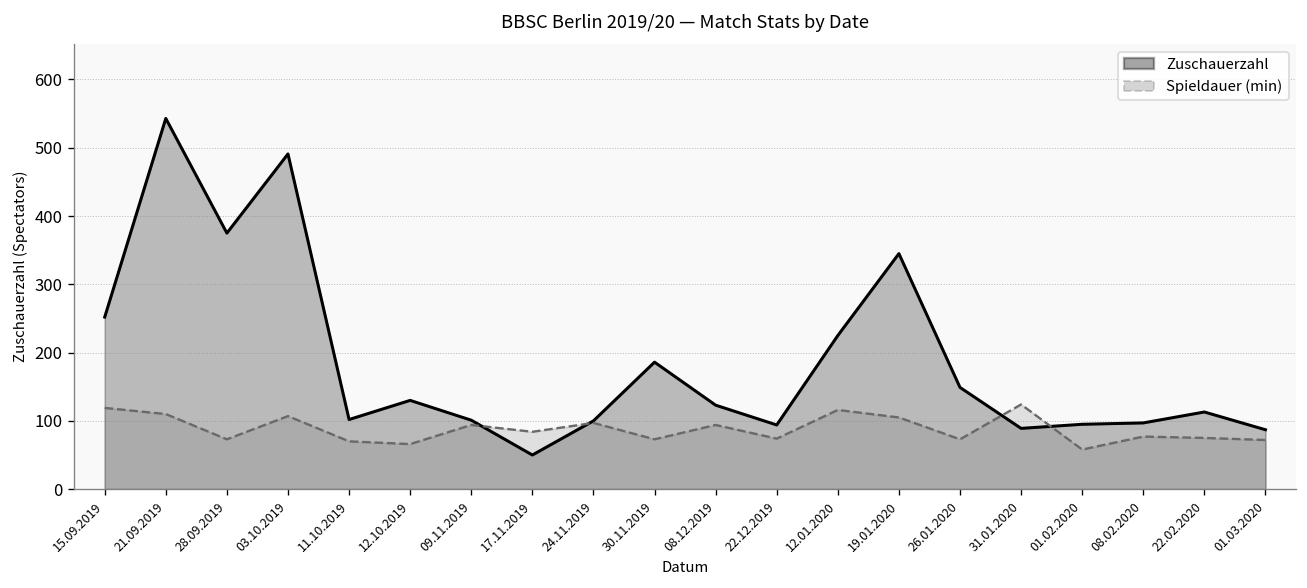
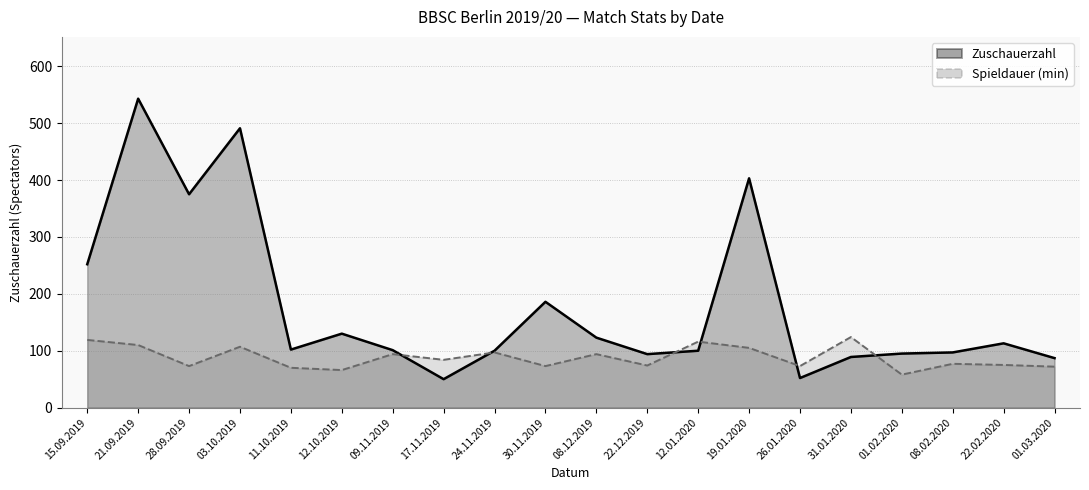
  {
    "Zuschauerzahl": {
      "15.09.2019": 250,
      "21.09.2019": 540,
      "28.09.2019": 380,
      "03.10.2019": 490,
      "11.10.2019": 100,
      "12.10.2019": 130,
      "09.11.2019": 100,
      "17.11.2019": 50,
      "30.11.2019": 190,
      "08.12.2019": 120,
      "22.12.2019": 90,
-     "12.01.2020": 230,
-     "19.01.2020": 350,
-     "26.01.2020": 150,
+     "12.01.2020": 100,
+     "19.01.2020": 400,
+     "26.01.2020": 50,
      "31.01.2020": 90,
      "01.02.2020": 100,
      "08.02.2020": 100,
      "22.02.2020": 110,
      "01.03.2020": 90
    }
  }
